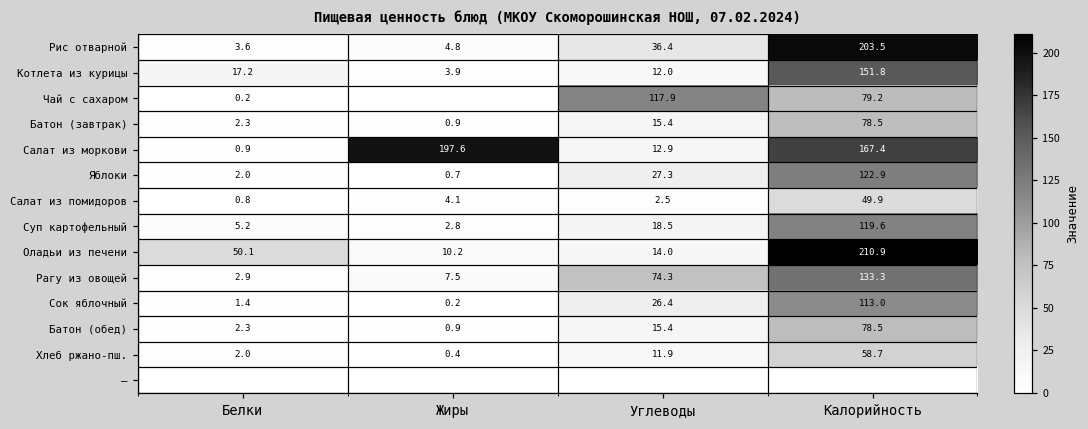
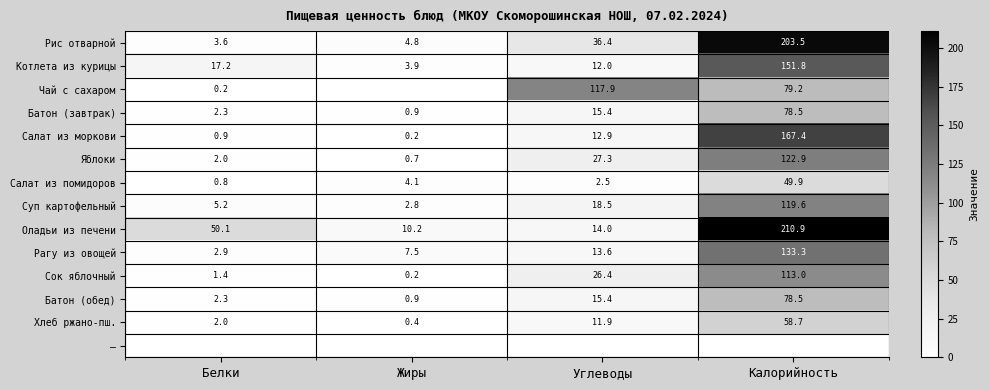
  {
    "Рис отварной": {
      "Белки": 3.6,
      "Жиры": 4.8,
      "Углеводы": 36.4,
      "Калорийность": 203.5
    },
    "Котлета из курицы": {
      "Белки": 17.2,
      "Жиры": 3.9,
      "Углеводы": 12.0,
      "Калорийность": 151.8
    },
    "Чай с сахаром": {
      "Белки": 0.2,
      "Углеводы": 117.9,
      "Калорийность": 79.2
    },
    "Батон (завтрак)": {
      "Белки": 2.3,
      "Жиры": 0.9,
      "Углеводы": 15.4,
      "Калорийность": 78.5
    },
    "Салат из моркови": {
      "Белки": 0.9,
-     "Жиры": 197.6,
+     "Жиры": 0.2,
      "Углеводы": 12.9,
      "Калорийность": 167.4
    },
    "Яблоки": {
      "Белки": 2.0,
      "Жиры": 0.7,
      "Углеводы": 27.3,
      "Калорийность": 122.9
    },
    "Салат из помидоров": {
      "Белки": 0.8,
      "Жиры": 4.1,
      "Углеводы": 2.5,
      "Калорийность": 49.9
    },
    "Суп картофельный": {
      "Белки": 5.2,
      "Жиры": 2.8,
      "Углеводы": 18.5,
      "Калорийность": 119.6
    },
    "Оладьи из печени": {
      "Белки": 50.1,
      "Жиры": 10.2,
      "Углеводы": 14.0,
      "Калорийность": 210.9
    },
    "Рагу из овощей": {
      "Белки": 2.9,
      "Жиры": 7.5,
-     "Углеводы": 74.3,
+     "Углеводы": 13.6,
      "Калорийность": 133.3
    },
    "Сок яблочный": {
      "Белки": 1.4,
      "Жиры": 0.2,
      "Углеводы": 26.4,
      "Калорийность": 113.0
    },
    "Батон (обед)": {
      "Белки": 2.3,
      "Жиры": 0.9,
      "Углеводы": 15.4,
      "Калорийность": 78.5
    },
    "Хлеб ржано-пш.": {
      "Белки": 2.0,
      "Жиры": 0.4,
      "Углеводы": 11.9,
      "Калорийность": 58.7
    }
  }
